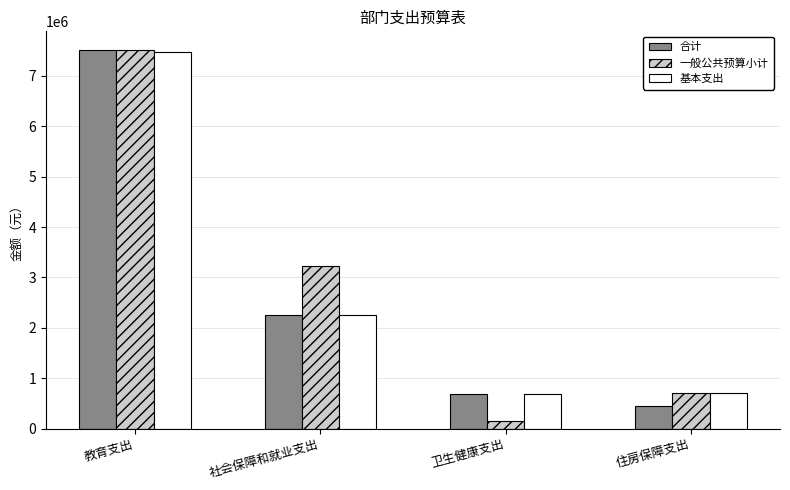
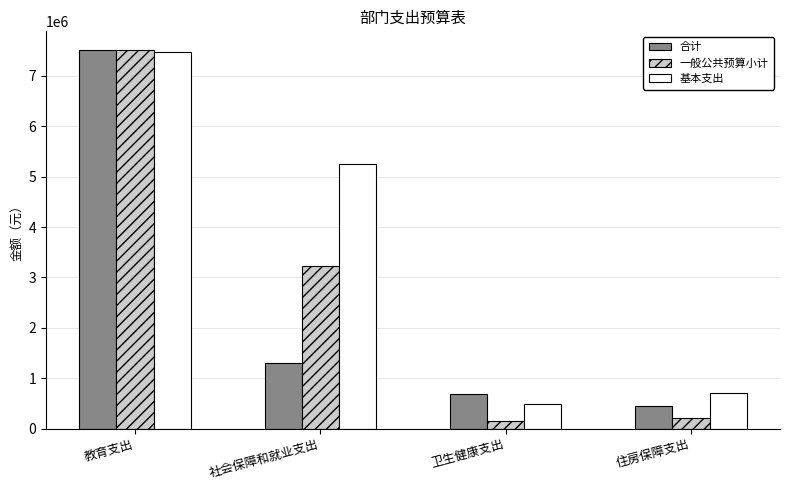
  {
    "合计": {
      "教育支出": 7500000,
-     "社会保障和就业支出": 2300000,
+     "社会保障和就业支出": 1300000,
      "卫生健康支出": 700000,
      "住房保障支出": 400000
    },
    "一般公共预算小计": {
      "教育支出": 7500000,
      "社会保障和就业支出": 3200000,
      "卫生健康支出": 200000,
-     "住房保障支出": 700000
+     "住房保障支出": 200000
    },
    "基本支出": {
      "教育支出": 7500000,
-     "社会保障和就业支出": 2300000,
-     "卫生健康支出": 700000,
+     "社会保障和就业支出": 5300000,
+     "卫生健康支出": 500000,
      "住房保障支出": 700000
    }
  }
